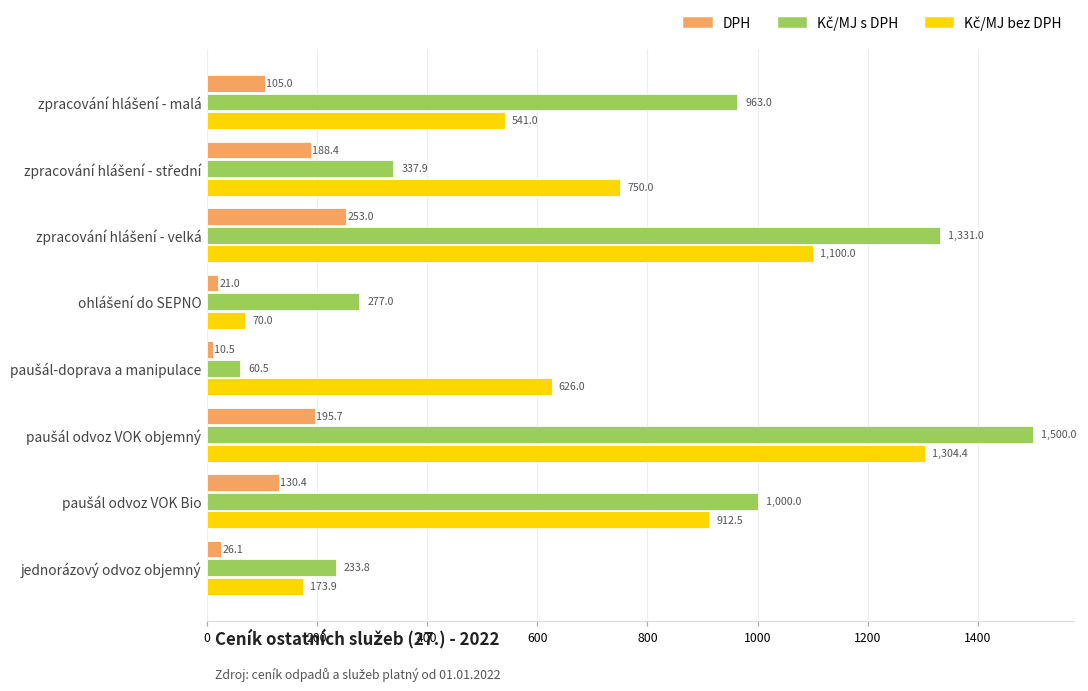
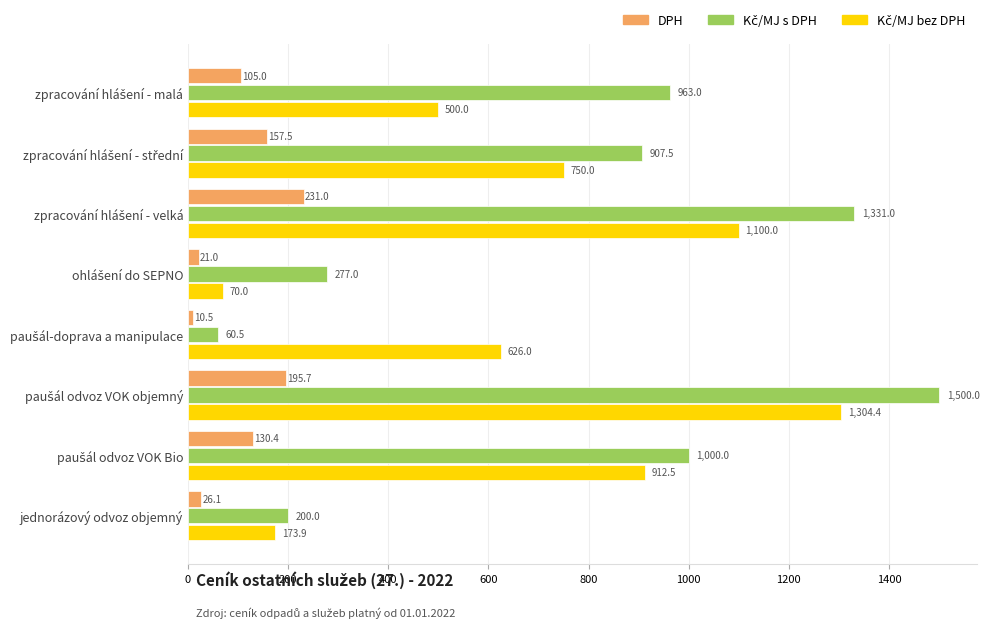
  {
    "DPH": {
      "zpracování hlášení - malá": "105.0",
-     "zpracování hlášení - střední": "188.4",
-     "zpracování hlášení - velká": "253.0",
+     "zpracování hlášení - střední": "157.5",
+     "zpracování hlášení - velká": "231.0",
      "ohlášení do SEPNO": "21.0",
      "paušál-doprava a manipulace": "10.5",
      "paušál odvoz VOK objemný": "195.7",
      "paušál odvoz VOK Bio": "130.4",
      "jednorázový odvoz objemný": "26.1"
    },
    "Kč/MJ s DPH": {
      "zpracování hlášení - malá": "963.0",
-     "zpracování hlášení - střední": "337.9",
+     "zpracování hlášení - střední": "907.5",
      "zpracování hlášení - velká": "1,331.0",
      "ohlášení do SEPNO": "277.0",
      "paušál-doprava a manipulace": "60.5",
      "paušál odvoz VOK objemný": "1,500.0",
      "paušál odvoz VOK Bio": "1,000.0",
-     "jednorázový odvoz objemný": "233.8"
+     "jednorázový odvoz objemný": "200.0"
    },
    "Kč/MJ bez DPH": {
-     "zpracování hlášení - malá": "541.0",
+     "zpracování hlášení - malá": "500.0",
      "zpracování hlášení - střední": "750.0",
      "zpracování hlášení - velká": "1,100.0",
      "ohlášení do SEPNO": "70.0",
      "paušál-doprava a manipulace": "626.0",
      "paušál odvoz VOK objemný": "1,304.4",
      "paušál odvoz VOK Bio": "912.5",
      "jednorázový odvoz objemný": "173.9"
    }
  }
